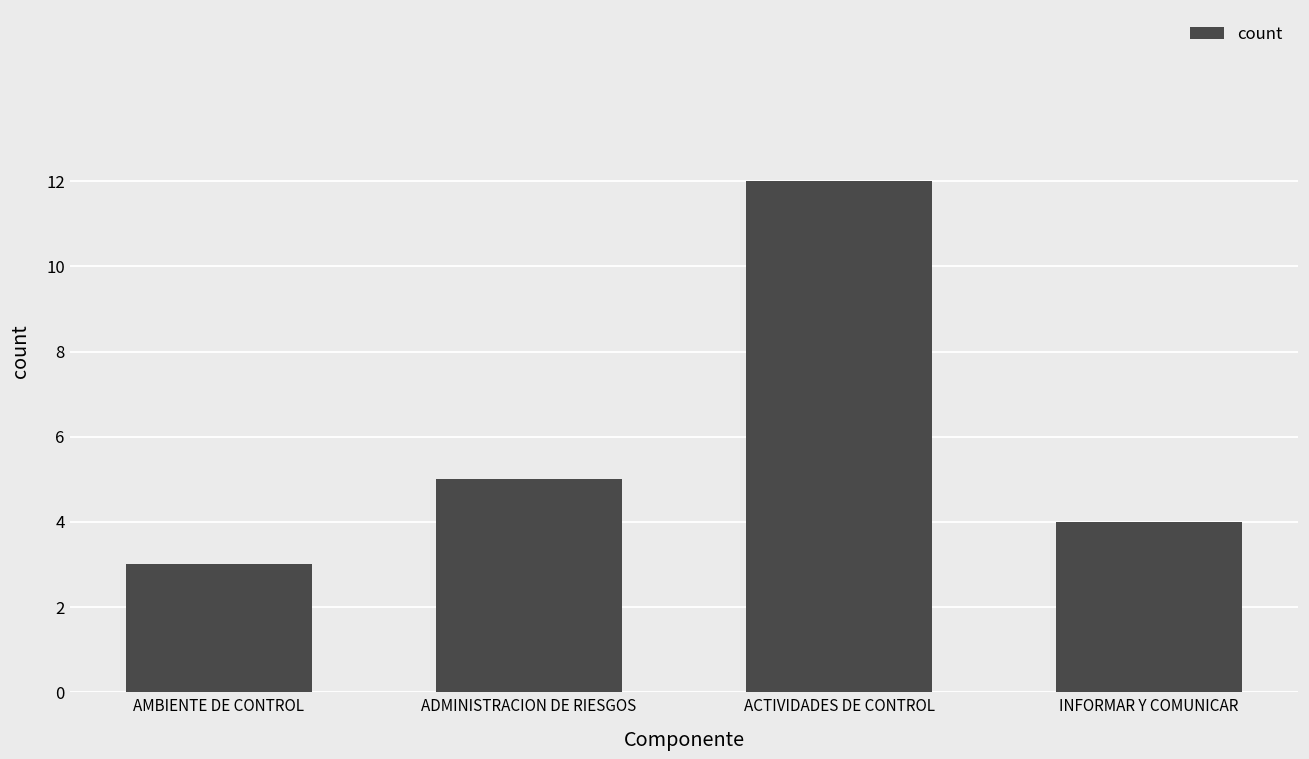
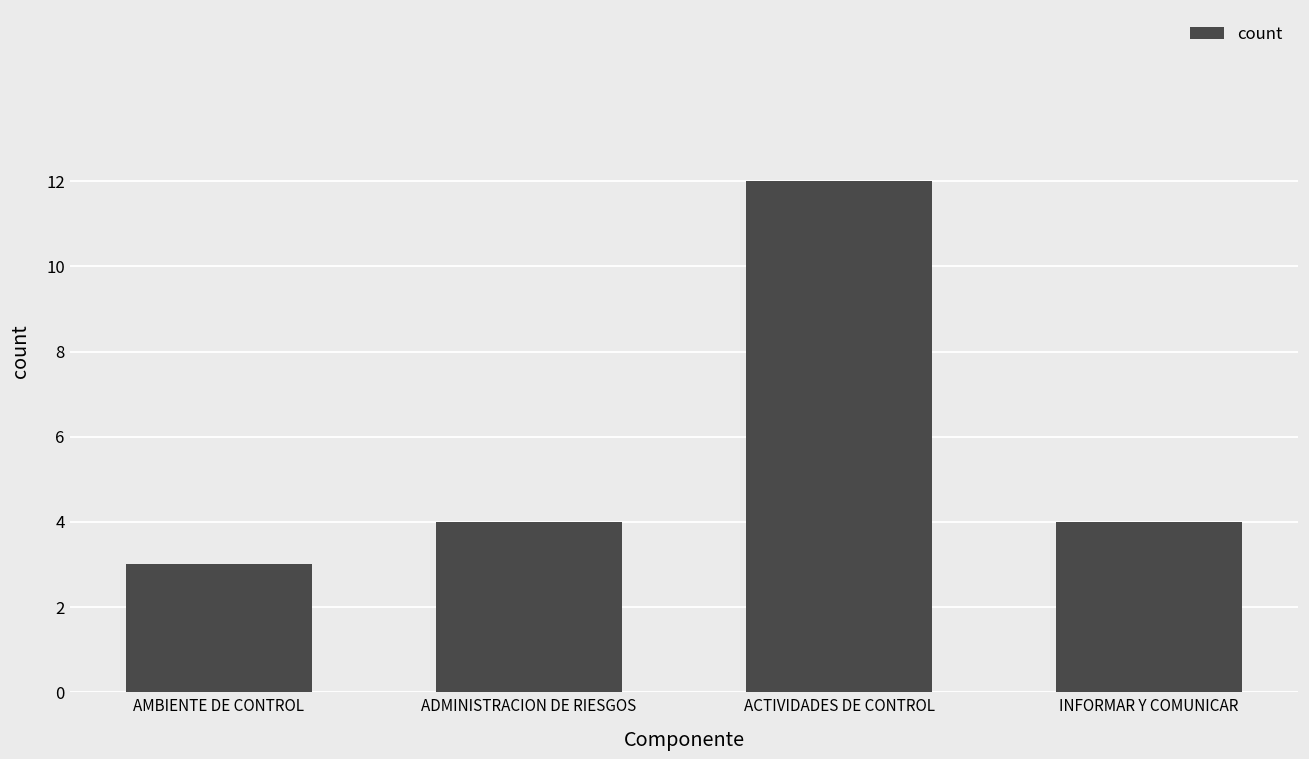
  {
    "AMBIENTE DE CONTROL": 3,
-   "ADMINISTRACION DE RIESGOS": 5,
+   "ADMINISTRACION DE RIESGOS": 4,
    "ACTIVIDADES DE CONTROL": 12,
    "INFORMAR Y COMUNICAR": 4
  }
